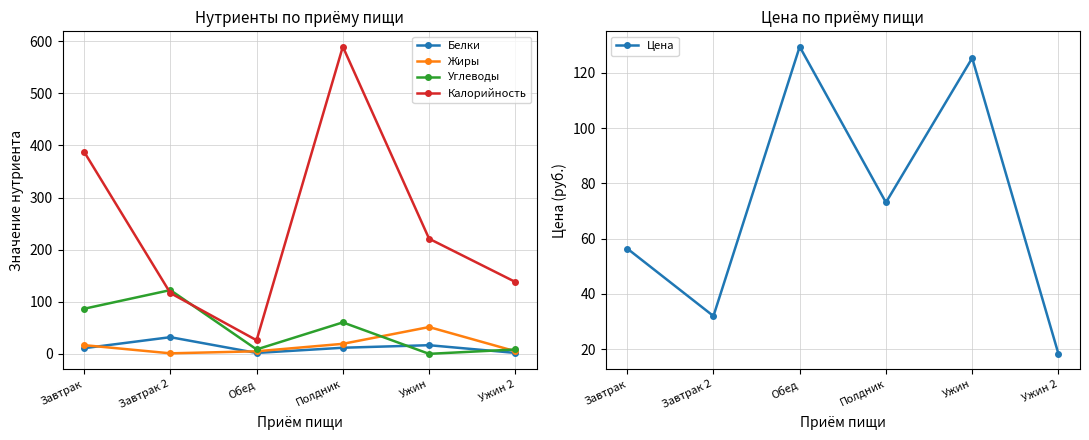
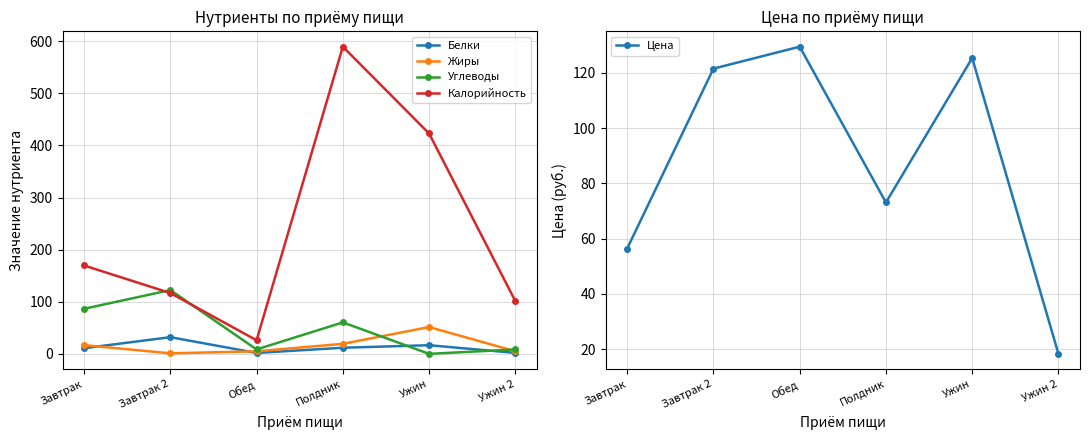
  {
    "Нутриенты по приёму пищи": {
      "Белки": {
        "Завтрак": 10,
        "Завтрак 2": 30,
        "Полдник": 10,
        "Ужин": 20
      },
      "Жиры": {
        "Завтрак": 20,
        "Завтрак 2": 0,
        "Полдник": 20,
        "Ужин": 50
      },
      "Углеводы": {
        "Завтрак": 90,
        "Завтрак 2": 120,
        "Полдник": 60,
        "Ужин": 0
      },
      "Калорийность": {
-       "Завтрак": 390,
+       "Завтрак": 170,
        "Завтрак 2": 120,
        "Обед": 30,
        "Полдник": 590,
-       "Ужин": 220,
-       "Ужин 2": 140
+       "Ужин": 420,
+       "Ужин 2": 100
      }
    },
    "Цена по приёму пищи": {
      "Завтрак": 56,
-     "Завтрак 2": 32,
+     "Завтрак 2": 122,
      "Обед": 129,
      "Полдник": 73,
      "Ужин": 125,
      "Ужин 2": 18
    }
  }
